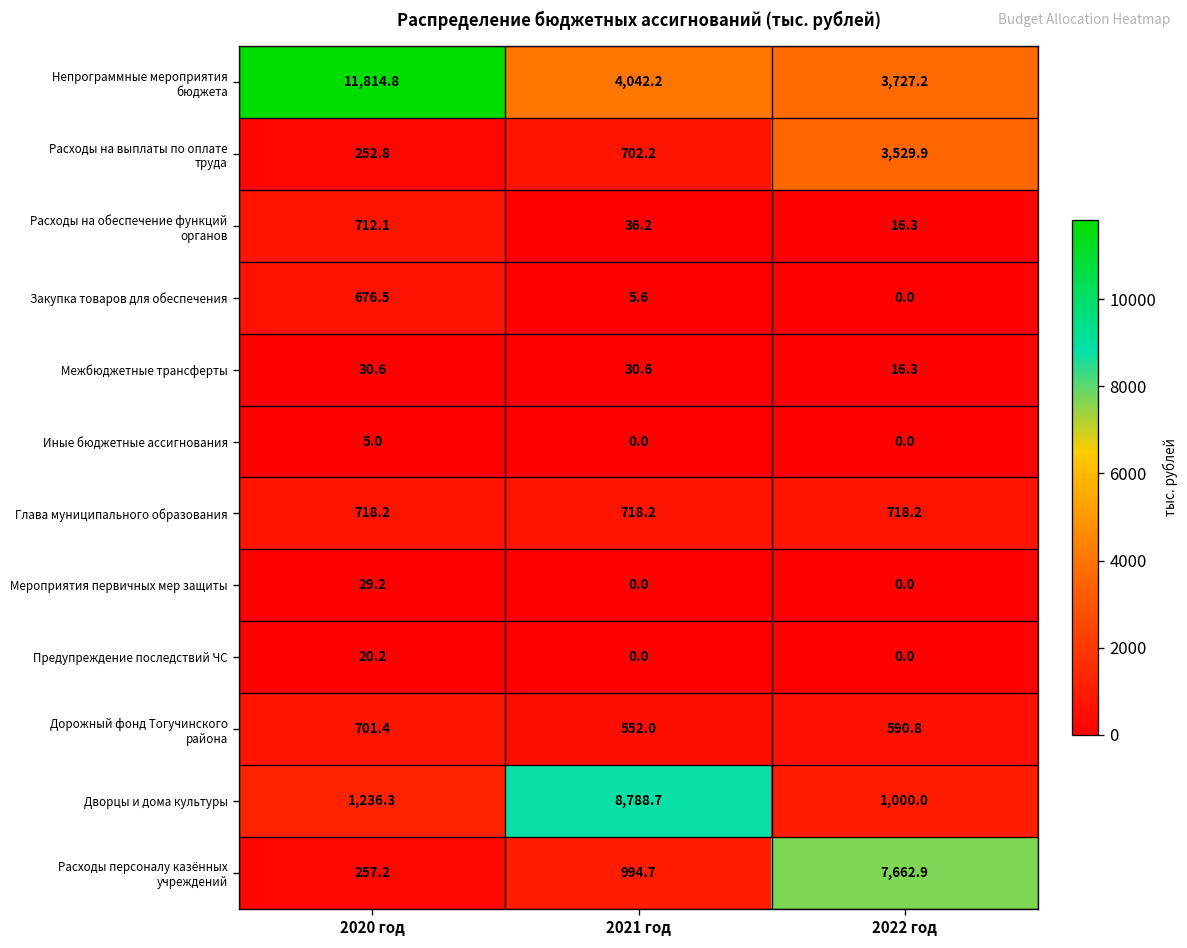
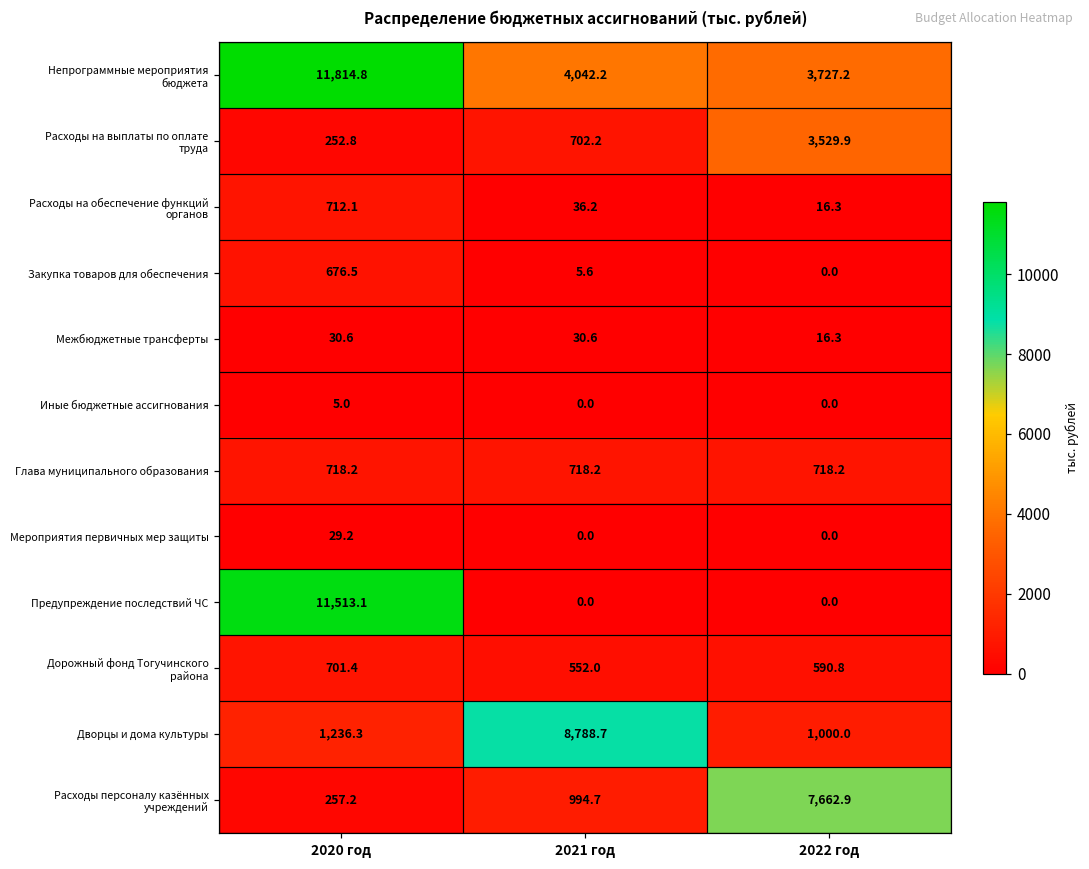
  {
    "Непрограммные мероприятия бюджета": {
      "2020 год": "11,814.8",
      "2021 год": "4,042.2",
      "2022 год": "3,727.2"
    },
    "Расходы на выплаты по оплате труда": {
      "2020 год": "252.8",
      "2021 год": "702.2",
      "2022 год": "3,529.9"
    },
    "Расходы на обеспечение функций органов": {
      "2020 год": "712.1",
      "2021 год": "36.2",
      "2022 год": "16.3"
    },
    "Закупка товаров для обеспечения": {
      "2020 год": "676.5",
      "2021 год": "5.6",
      "2022 год": "0.0"
    },
    "Межбюджетные трансферты": {
      "2020 год": "30.6",
      "2021 год": "30.6",
      "2022 год": "16.3"
    },
    "Иные бюджетные ассигнования": {
      "2020 год": "5.0",
      "2021 год": "0.0",
      "2022 год": "0.0"
    },
    "Глава муниципального образования": {
      "2020 год": "718.2",
      "2021 год": "718.2",
      "2022 год": "718.2"
    },
    "Мероприятия первичных мер защиты": {
      "2020 год": "29.2",
      "2021 год": "0.0",
      "2022 год": "0.0"
    },
    "Предупреждение последствий ЧС": {
-     "2020 год": "20.2",
+     "2020 год": "11,513.1",
      "2021 год": "0.0",
      "2022 год": "0.0"
    },
    "Дорожный фонд Тогучинского района": {
      "2020 год": "701.4",
      "2021 год": "552.0",
      "2022 год": "590.8"
    },
    "Дворцы и дома культуры": {
      "2020 год": "1,236.3",
      "2021 год": "8,788.7",
      "2022 год": "1,000.0"
    },
    "Расходы персоналу казённых учреждений": {
      "2020 год": "257.2",
      "2021 год": "994.7",
      "2022 год": "7,662.9"
    }
  }
